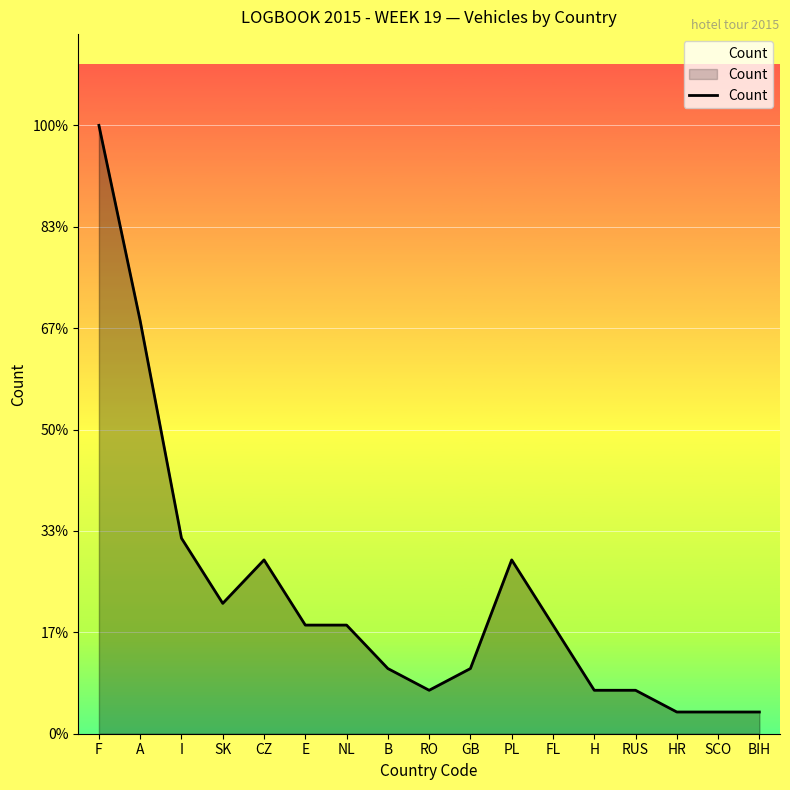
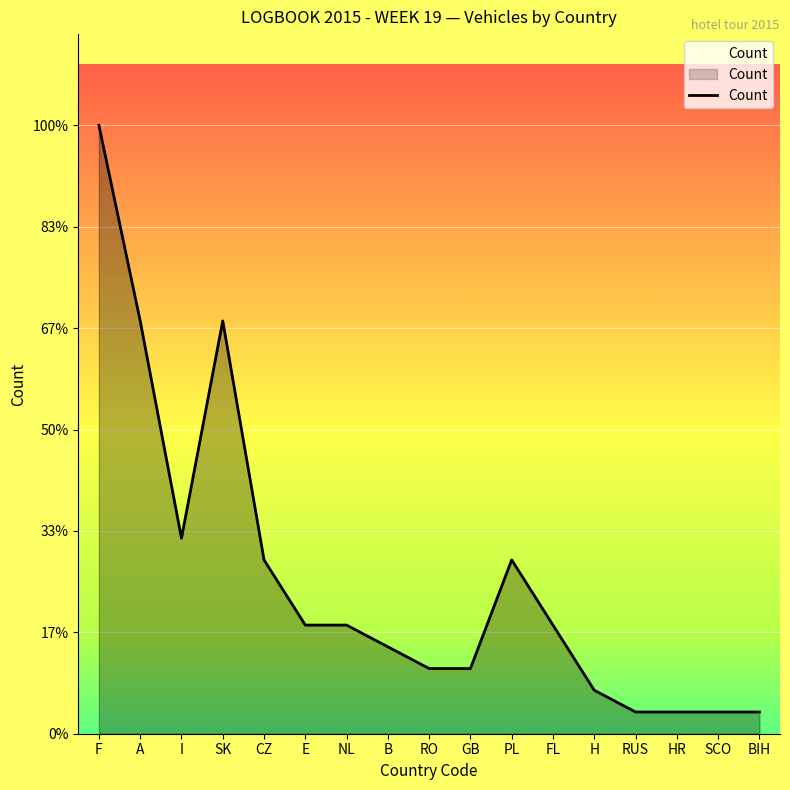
  {
    "F": "100%",
    "A": "68%",
    "I": "32%",
-   "SK": "21%",
+   "SK": "68%",
    "CZ": "29%",
    "E": "18%",
    "NL": "18%",
-   "B": "11%",
-   "RO": "7%",
+   "B": "14%",
+   "RO": "11%",
    "GB": "11%",
    "PL": "29%",
    "FL": "18%",
    "H": "7%",
-   "RUS": "7%",
+   "RUS": "4%",
    "HR": "4%",
    "SCO": "4%",
    "BIH": "4%"
  }
